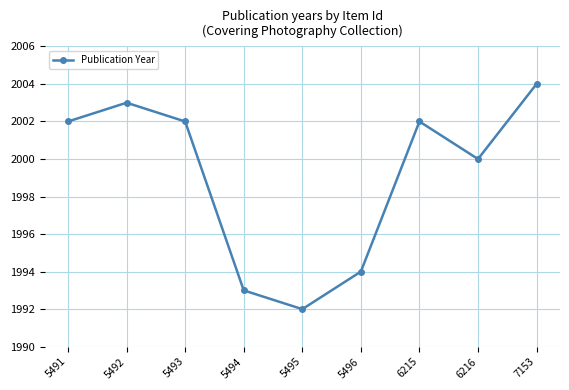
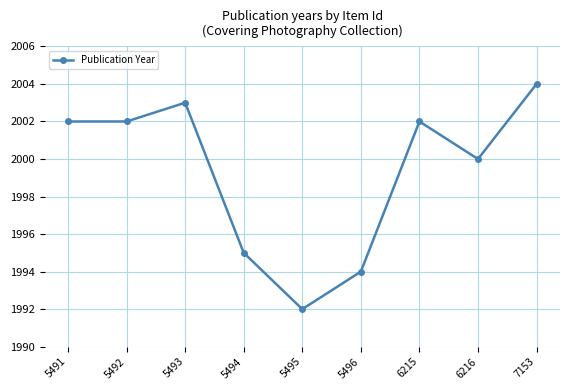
  {
    "5491": 2002,
-   "5492": 2003,
-   "5493": 2002,
-   "5494": 1993,
+   "5492": 2002,
+   "5493": 2003,
+   "5494": 1995,
    "5495": 1992,
    "5496": 1994,
    "6215": 2002,
    "6216": 2000,
    "7153": 2004
  }
